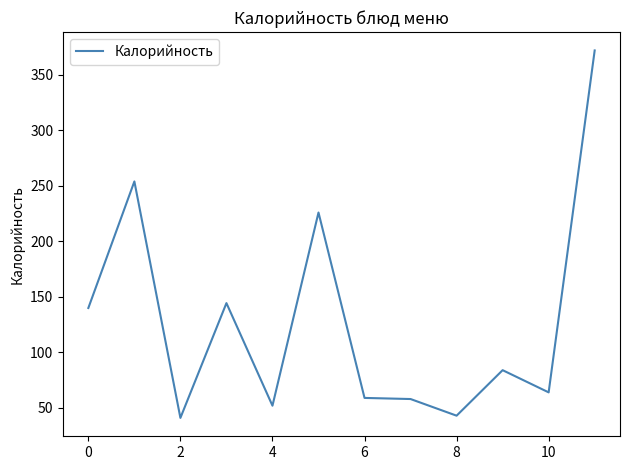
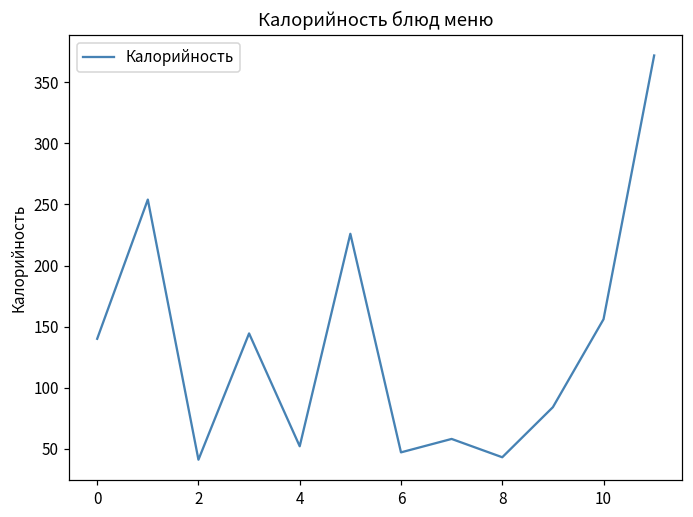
  {
    "0": 140,
    "2": 41,
    "4": 52,
-   "6": 59,
+   "6": 47,
    "8": 43,
-   "10": 64
+   "10": 156
  }
